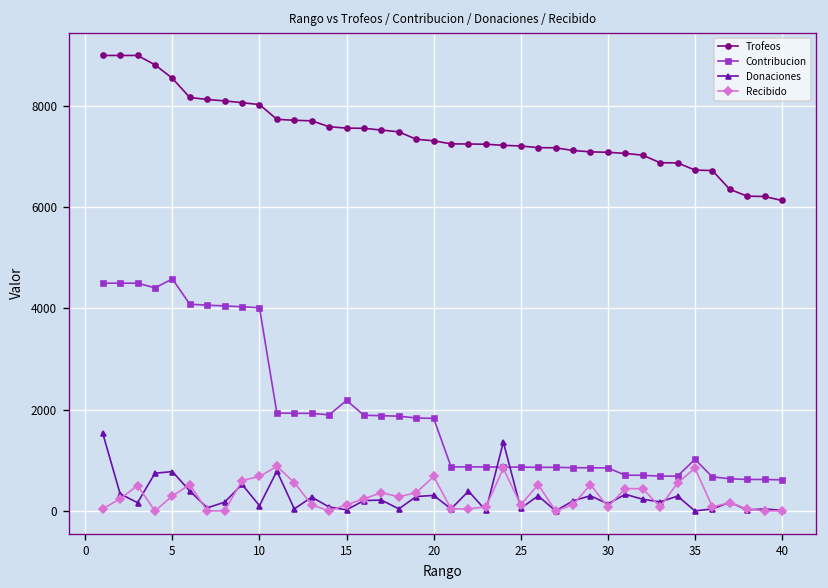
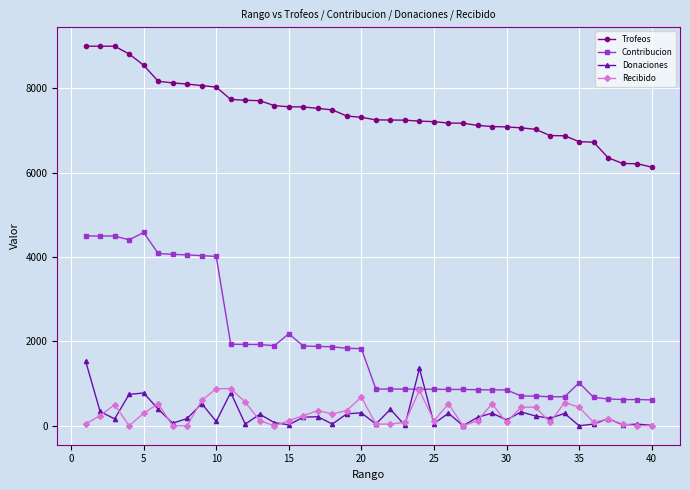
  {
    "Contribucion": {
      "5": 4600,
      "10": 4000,
      "15": 2200,
      "20": 1800,
      "25": 900,
      "30": 900,
      "35": 1000,
      "40": 600
    },
    "Recibido": {
      "5": 300,
-     "10": 700,
+     "10": 900,
      "15": 100,
      "20": 700,
      "25": 100,
-     "35": 800
+     "35": 400
    }
  }
